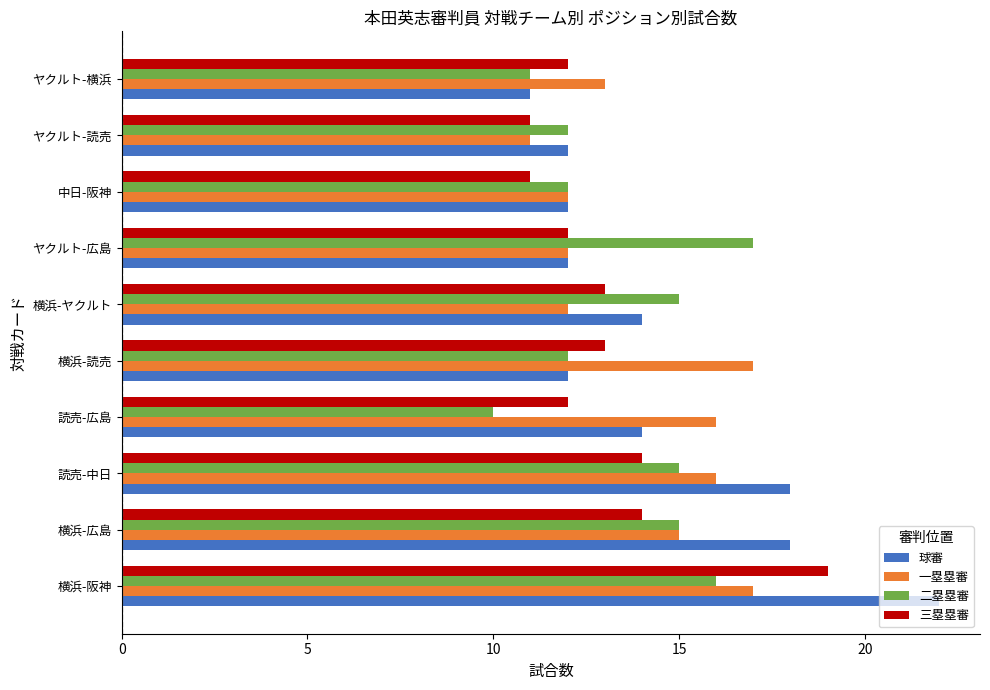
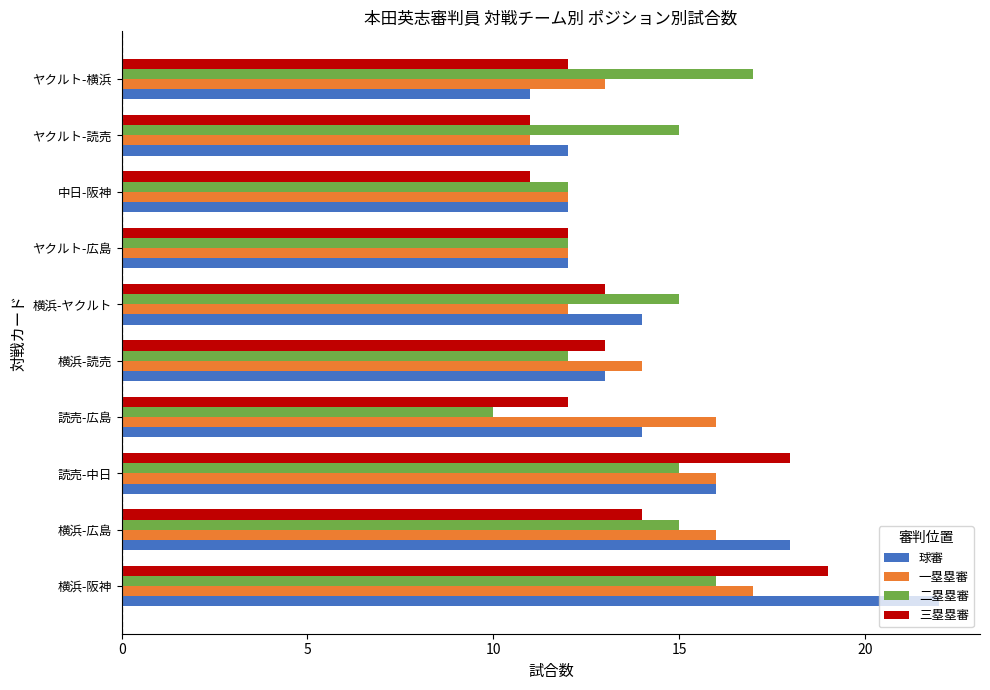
  {
    "球審": {
      "ヤクルト-横浜": 11,
      "ヤクルト-読売": 12,
      "中日-阪神": 12,
      "ヤクルト-広島": 12,
      "横浜-ヤクルト": 14,
-     "横浜-読売": 12,
+     "横浜-読売": 13,
      "読売-広島": 14,
-     "読売-中日": 18,
+     "読売-中日": 16,
      "横浜-広島": 18
    },
    "一塁塁審": {
      "ヤクルト-横浜": 13,
      "ヤクルト-読売": 11,
      "中日-阪神": 12,
      "ヤクルト-広島": 12,
      "横浜-ヤクルト": 12,
-     "横浜-読売": 17,
+     "横浜-読売": 14,
      "読売-広島": 16,
      "読売-中日": 16,
-     "横浜-広島": 15,
+     "横浜-広島": 16,
      "横浜-阪神": 17
    },
    "二塁塁審": {
-     "ヤクルト-横浜": 11,
-     "ヤクルト-読売": 12,
+     "ヤクルト-横浜": 17,
+     "ヤクルト-読売": 15,
      "中日-阪神": 12,
-     "ヤクルト-広島": 17,
+     "ヤクルト-広島": 12,
      "横浜-ヤクルト": 15,
      "横浜-読売": 12,
      "読売-広島": 10,
      "読売-中日": 15,
      "横浜-広島": 15,
      "横浜-阪神": 16
    },
    "三塁塁審": {
      "ヤクルト-横浜": 12,
      "ヤクルト-読売": 11,
      "中日-阪神": 11,
      "ヤクルト-広島": 12,
      "横浜-ヤクルト": 13,
      "横浜-読売": 13,
      "読売-広島": 12,
-     "読売-中日": 14,
+     "読売-中日": 18,
      "横浜-広島": 14,
      "横浜-阪神": 19
    }
  }
